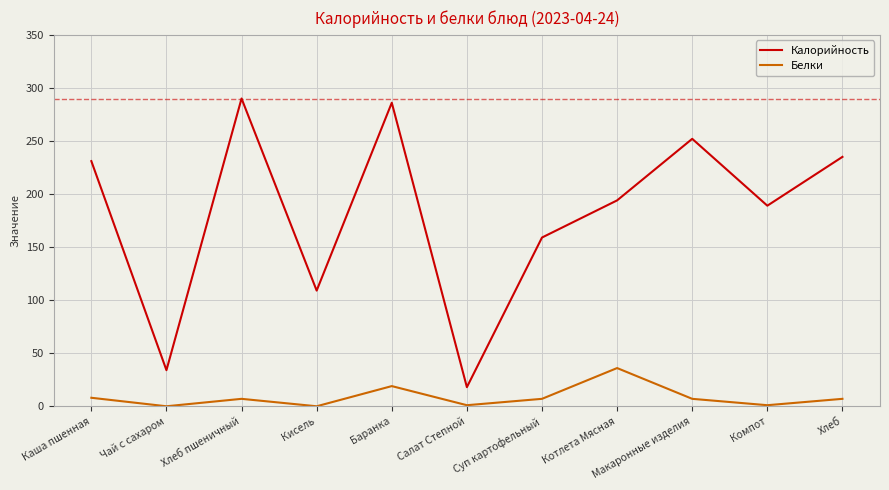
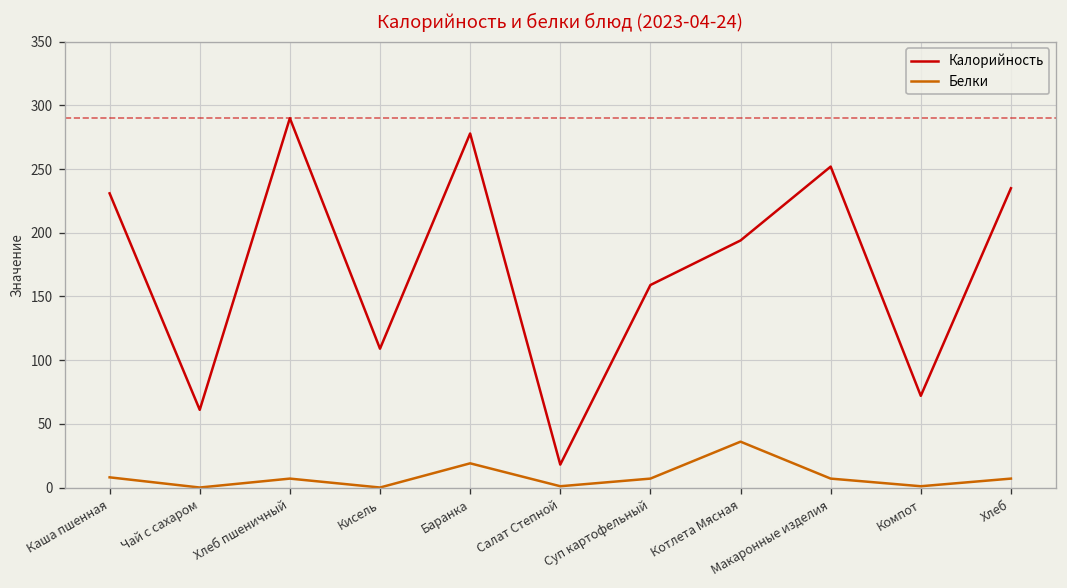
  {
    "Калорийность": {
      "Каша пшенная": 231,
-     "Чай с сахаром": 34,
+     "Чай с сахаром": 61,
      "Хлеб пшеничный": 290,
      "Кисель": 109,
-     "Баранка": 286,
+     "Баранка": 278,
      "Салат Степной": 18,
      "Суп картофельный": 159,
      "Котлета Мясная": 194,
      "Макаронные изделия": 252,
-     "Компот": 189,
+     "Компот": 72,
      "Хлеб": 235
    },
    "Белки": {
      "Каша пшенная": 8,
      "Чай с сахаром": 0,
      "Хлеб пшеничный": 7,
      "Кисель": 0,
      "Баранка": 19,
      "Салат Степной": 1,
      "Суп картофельный": 7,
      "Котлета Мясная": 36,
      "Макаронные изделия": 7,
      "Компот": 1,
      "Хлеб": 7
    }
  }
